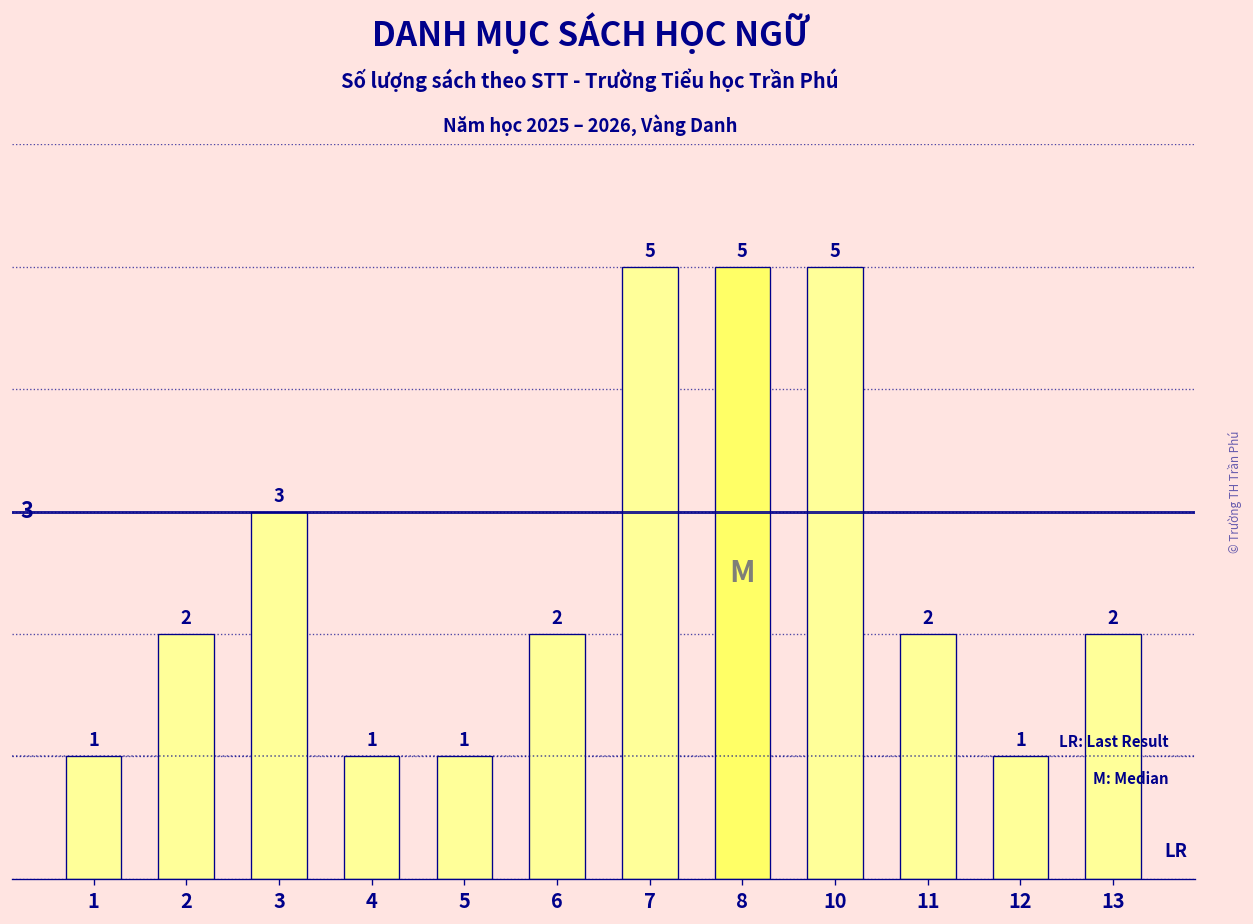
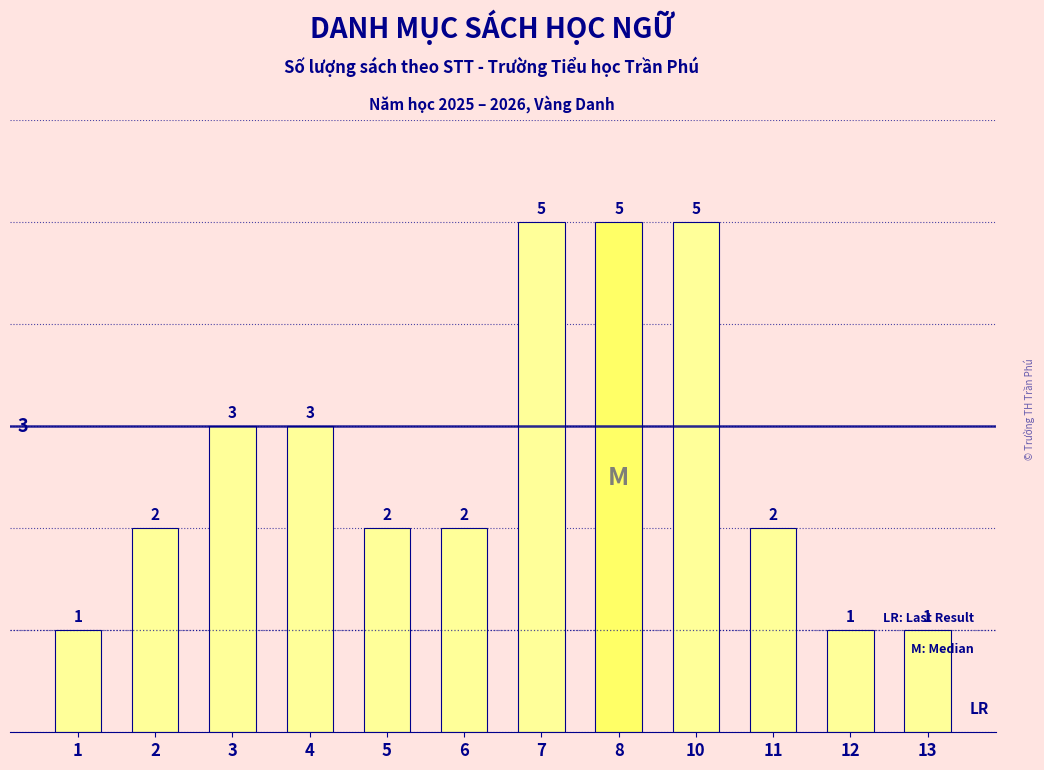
  {
    "1": 1,
    "2": 2,
    "3": 3,
-   "4": 1,
-   "5": 1,
+   "4": 3,
+   "5": 2,
    "6": 2,
    "7": 5,
    "8": 5,
    "10": 5,
    "11": 2,
    "12": 1,
-   "13": 2
+   "13": 1
  }
